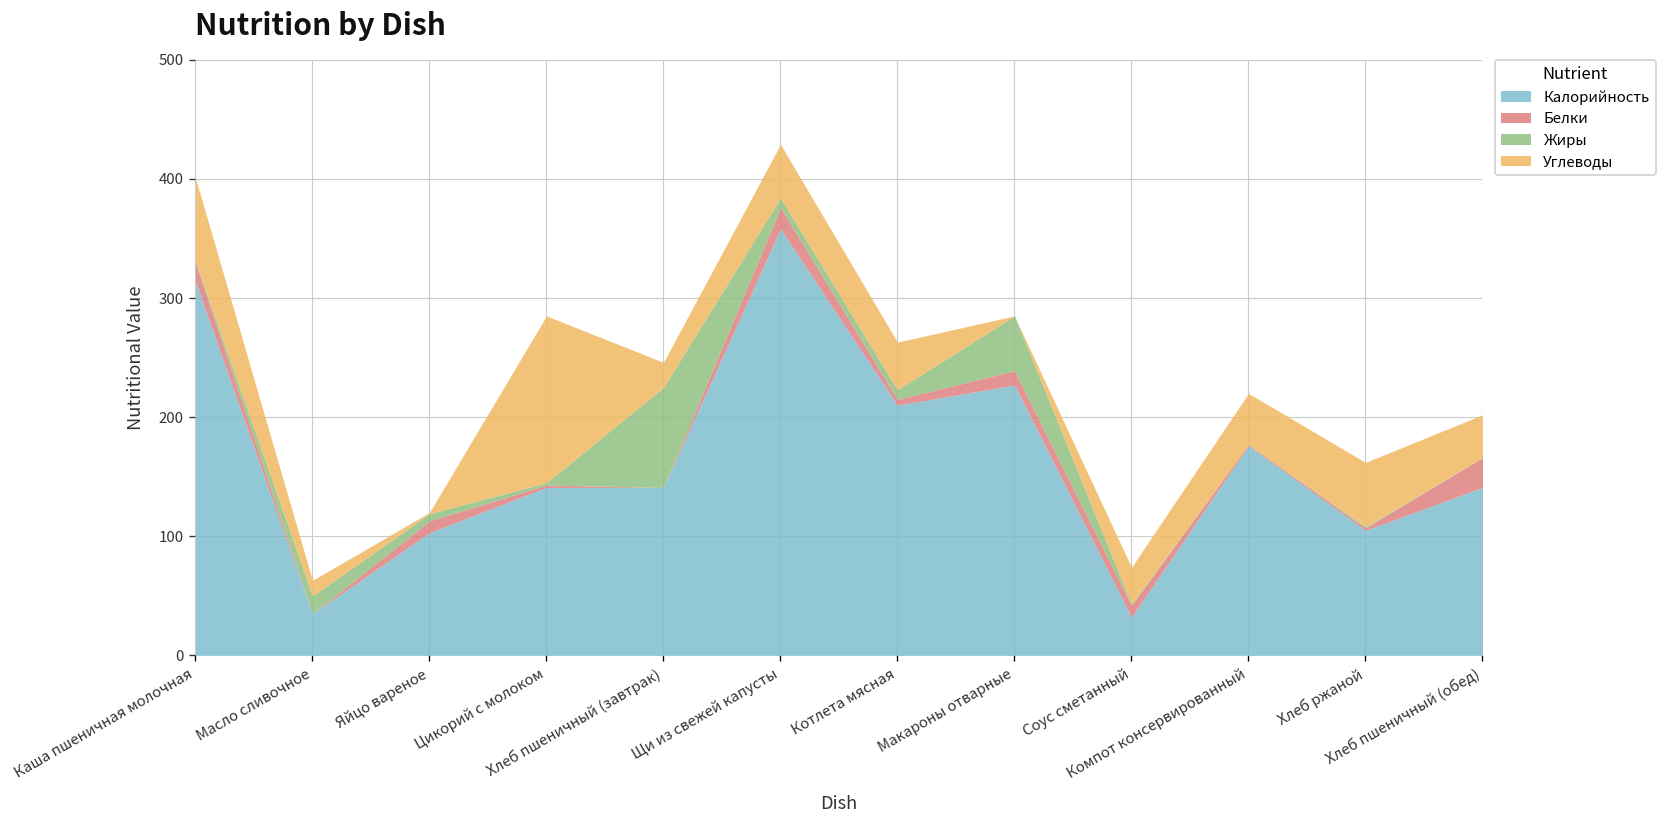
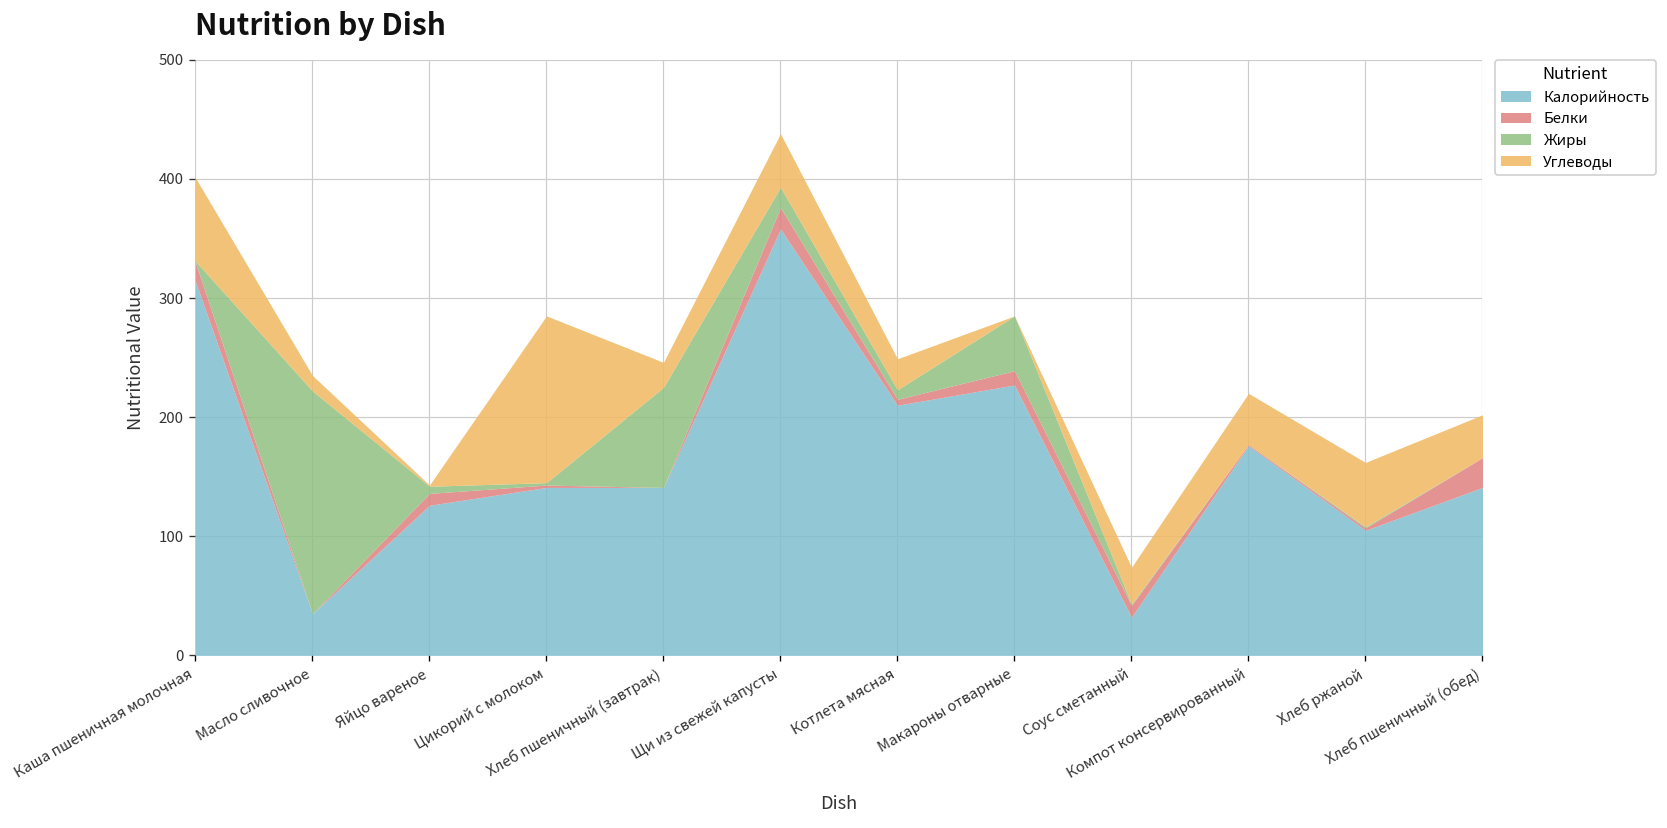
  {
    "Калорийность": {
      "Каша пшеничная молочная": 310,
-     "Яйцо вареное": 100,
+     "Яйцо вареное": 130,
      "Щи из свежей капусты": 360,
      "Котлета мясная": 210,
      "Макароны отварные": 230,
      "Соус сметанный": 30,
      "Хлеб пшеничный (обед)": 140
    },
    "Белки": {
      "Яйцо вареное": 10,
      "Щи из свежей капусты": 20,
      "Котлета мясная": 10,
      "Макароны отварные": 10
    },
    "Жиры": {
-     "Масло сливочное": 20,
+     "Масло сливочное": 190,
      "Хлеб пшеничный (завтрак)": 80,
-     "Щи из свежей капусты": 10,
+     "Щи из свежей капусты": 20,
      "Котлета мясная": 10
    },
    "Углеводы": {
      "Каша пшеничная молочная": 70,
      "Масло сливочное": 10,
      "Цикорий с молоком": 140,
      "Хлеб пшеничный (завтрак)": 20,
      "Щи из свежей капусты": 50,
-     "Котлета мясная": 40,
+     "Котлета мясная": 30,
      "Соус сметанный": 30,
      "Компот консервированный": 40,
      "Хлеб ржаной": 50,
      "Хлеб пшеничный (обед)": 40
    }
  }
